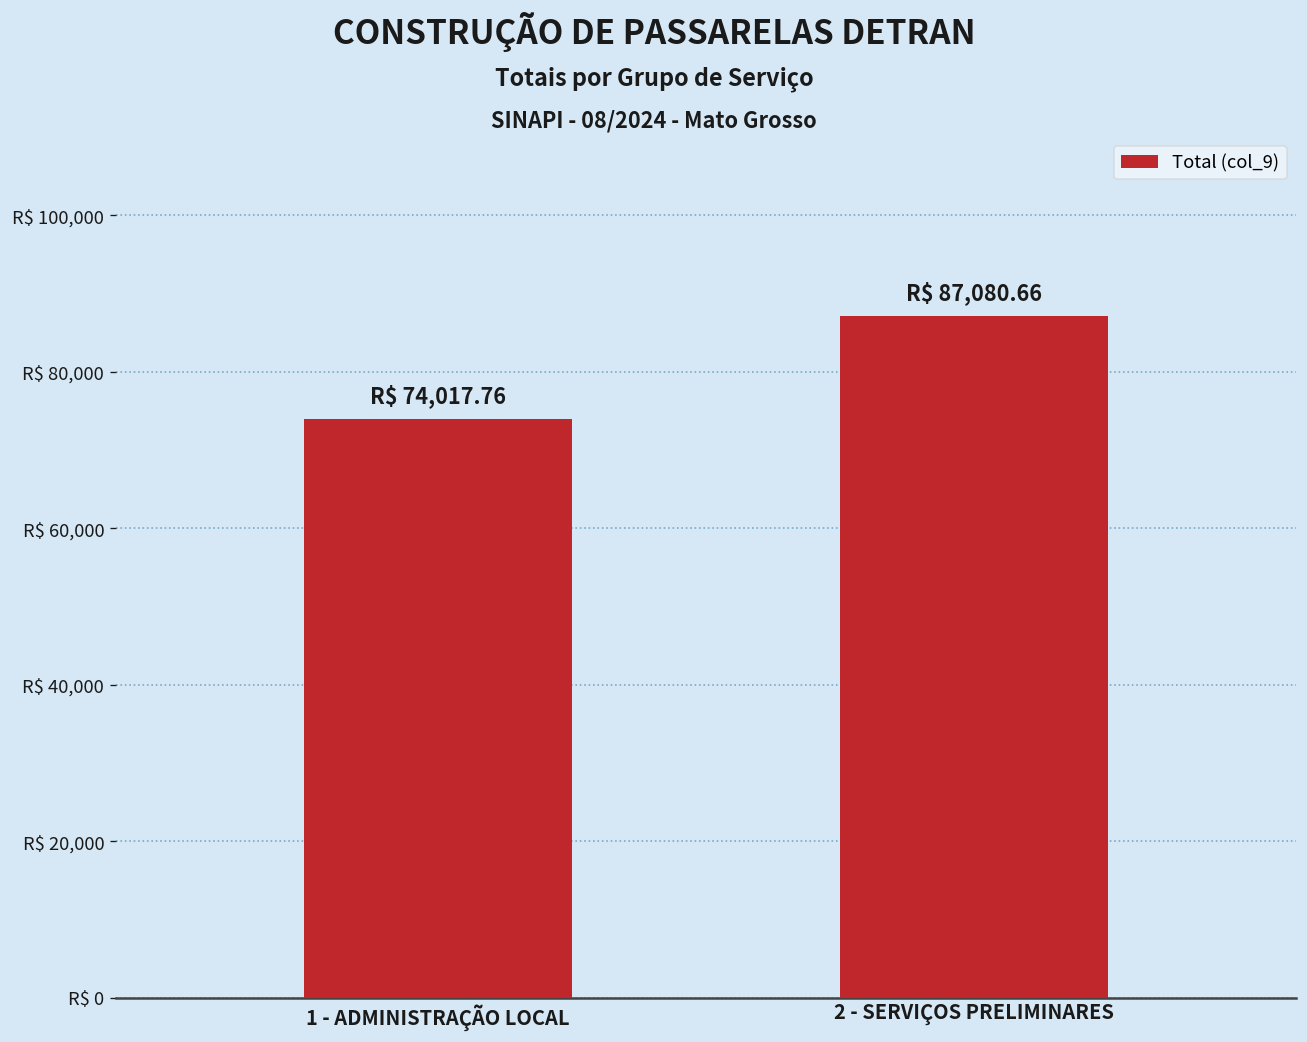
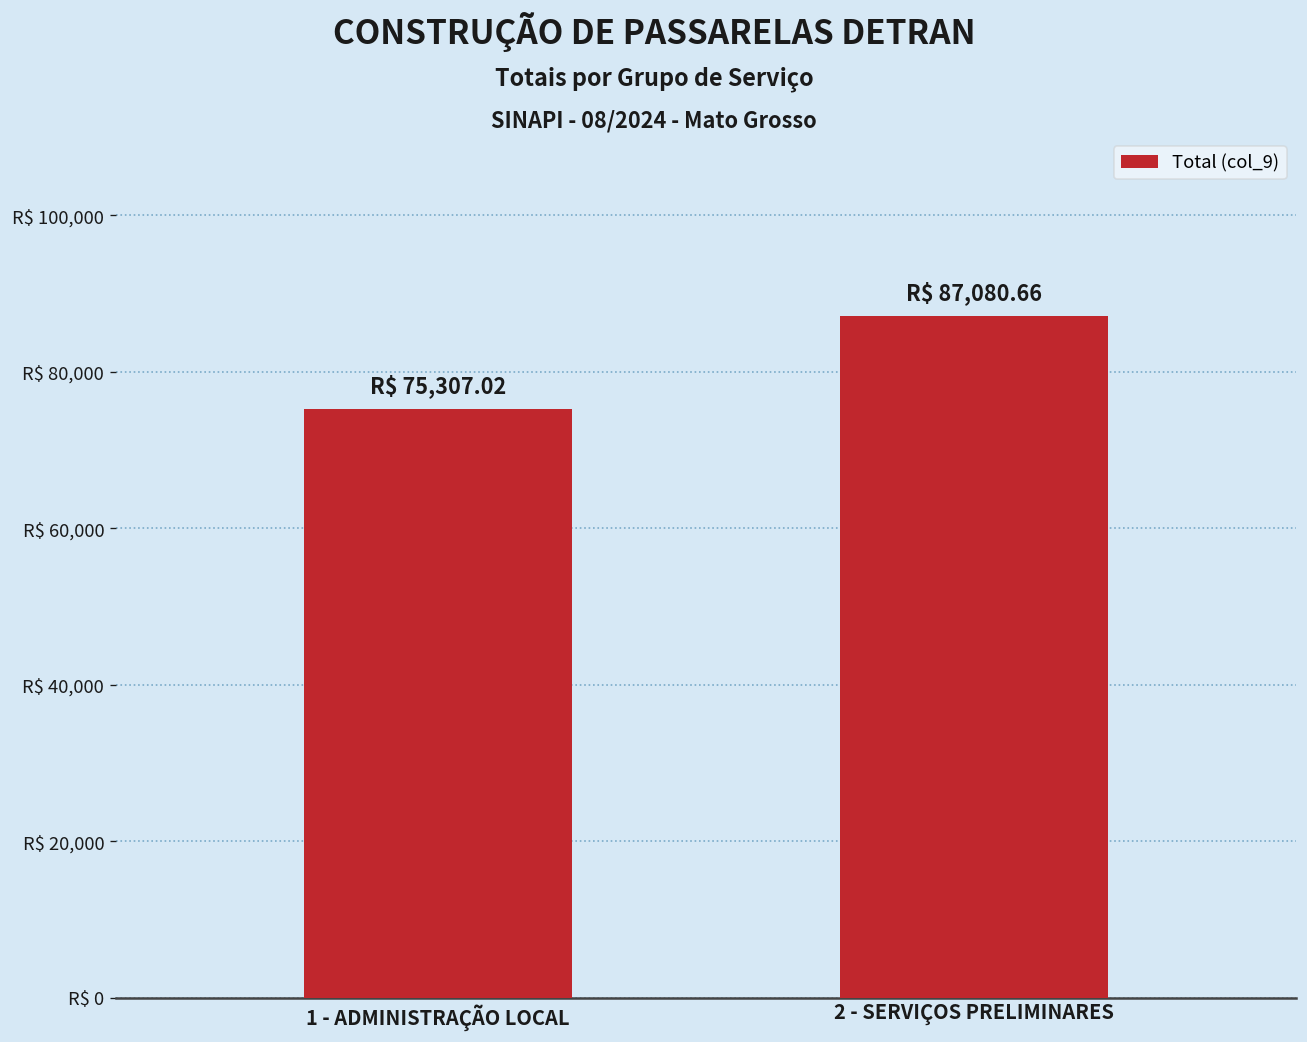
  {
-   "1 - ADMINISTRAÇÃO LOCAL": "74,017.76",
+   "1 - ADMINISTRAÇÃO LOCAL": "75,307.02",
    "2 - SERVIÇOS PRELIMINARES": "87,080.66"
  }
